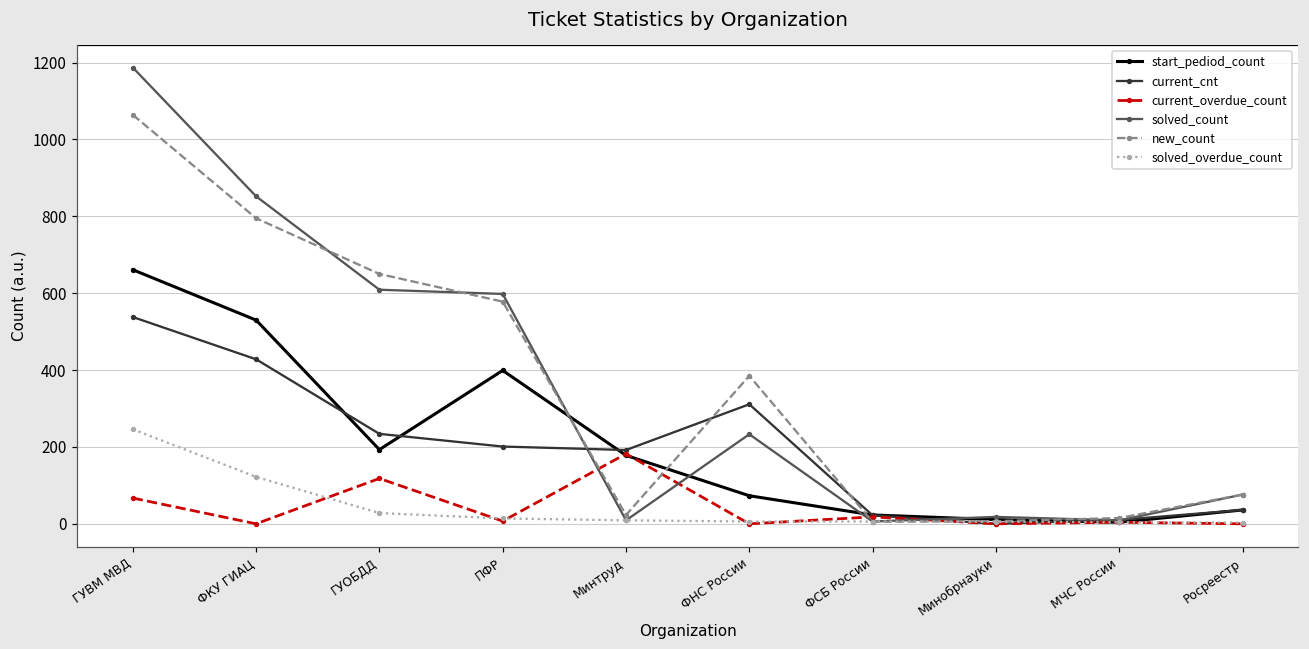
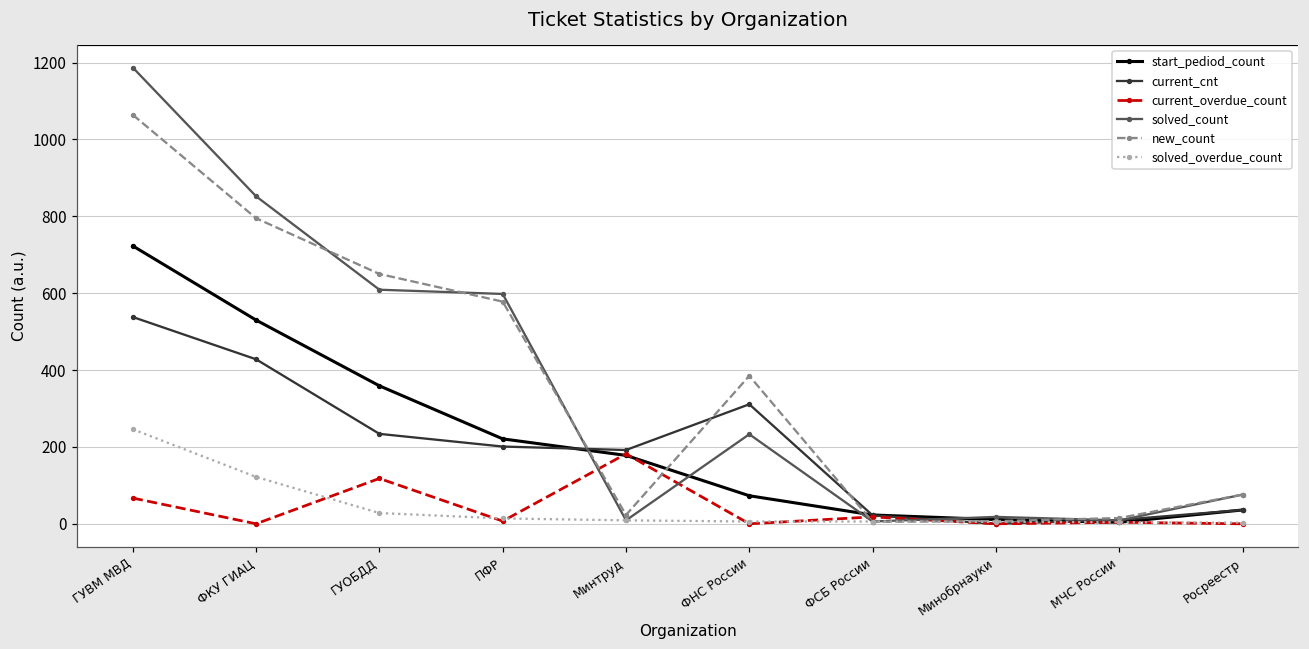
  {
    "start_pediod_count": {
-     "ГУВМ МВД": 660,
+     "ГУВМ МВД": 720,
      "ФКУ ГИАЦ": 530,
-     "ГУОБДД": 190,
-     "ПФР": 400,
+     "ГУОБДД": 360,
+     "ПФР": 220,
      "ФНС России": 70
    },
    "current_overdue_count": {
      "ГУВМ МВД": 70,
      "ФКУ ГИАЦ": 0,
      "ГУОБДД": 120
    }
  }
